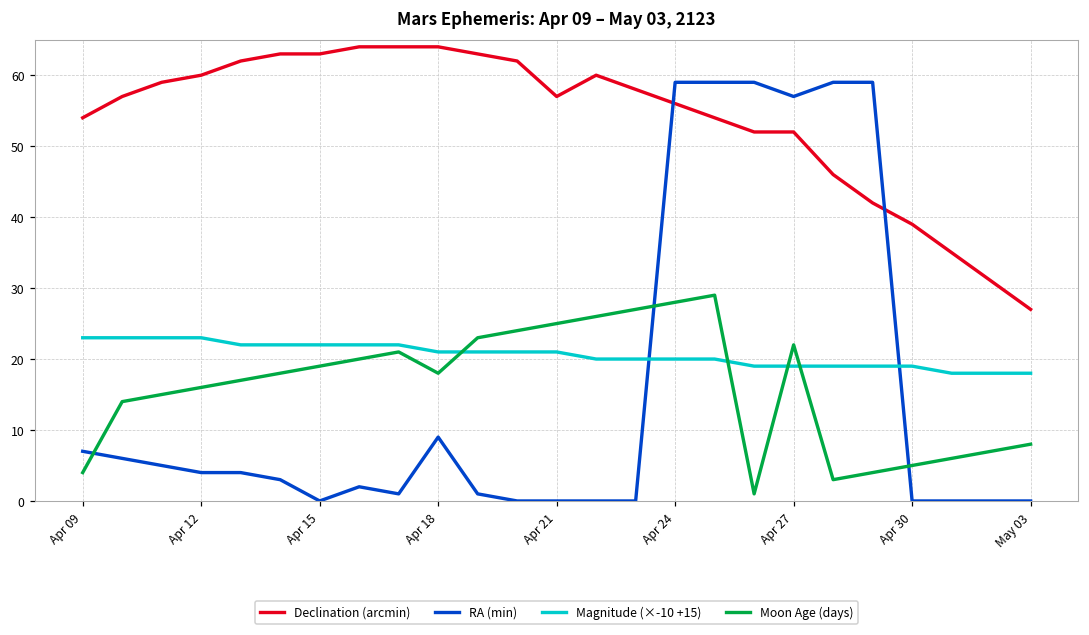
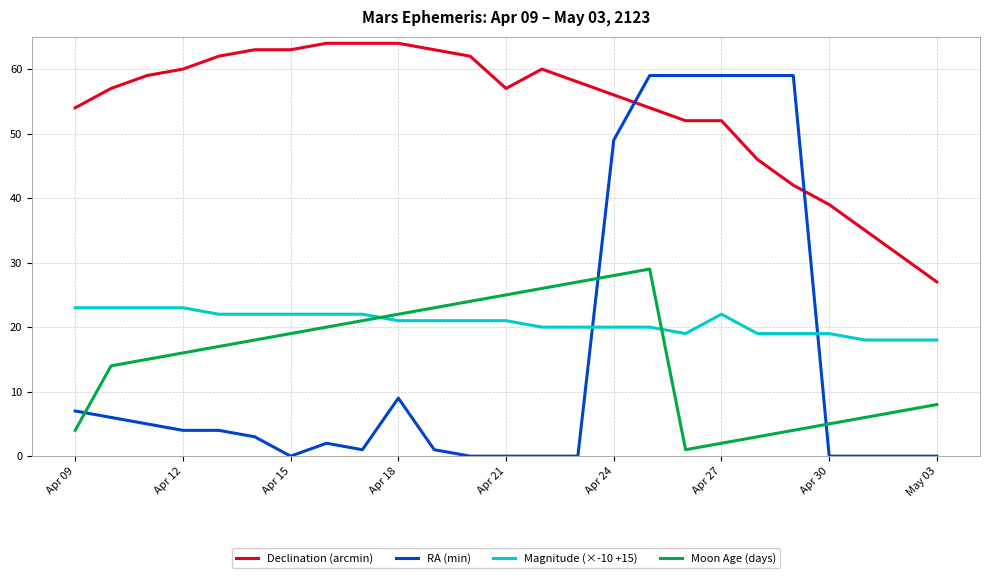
  {
    "Declination (arcmin)": {
      "Apr 09": 54,
      "Apr 12": 60,
      "Apr 15": 63,
      "Apr 18": 64,
      "Apr 21": 57,
      "Apr 24": 56,
      "Apr 27": 52,
      "Apr 30": 39,
      "May 03": 27
    },
    "RA (min)": {
      "Apr 09": 7,
      "Apr 12": 4,
      "Apr 15": 0,
      "Apr 18": 9,
      "Apr 21": 0,
-     "Apr 24": 59,
-     "Apr 27": 57,
+     "Apr 24": 49,
+     "Apr 27": 59,
      "Apr 30": 0,
      "May 03": 0
    },
    "Magnitude (×-10 +15)": {
      "Apr 09": 23,
      "Apr 12": 23,
      "Apr 15": 22,
      "Apr 18": 21,
      "Apr 21": 21,
      "Apr 24": 20,
-     "Apr 27": 19,
+     "Apr 27": 22,
      "Apr 30": 19,
      "May 03": 18
    },
    "Moon Age (days)": {
      "Apr 09": 4,
      "Apr 12": 16,
      "Apr 15": 19,
-     "Apr 18": 18,
+     "Apr 18": 22,
      "Apr 21": 25,
      "Apr 24": 28,
-     "Apr 27": 22,
+     "Apr 27": 2,
      "Apr 30": 5,
      "May 03": 8
    }
  }
